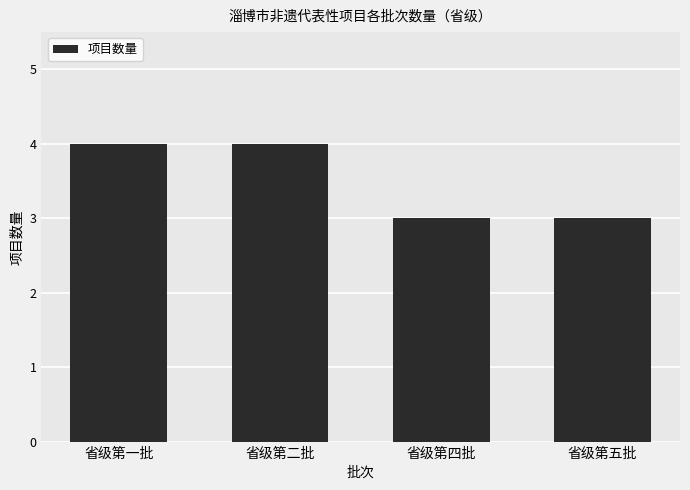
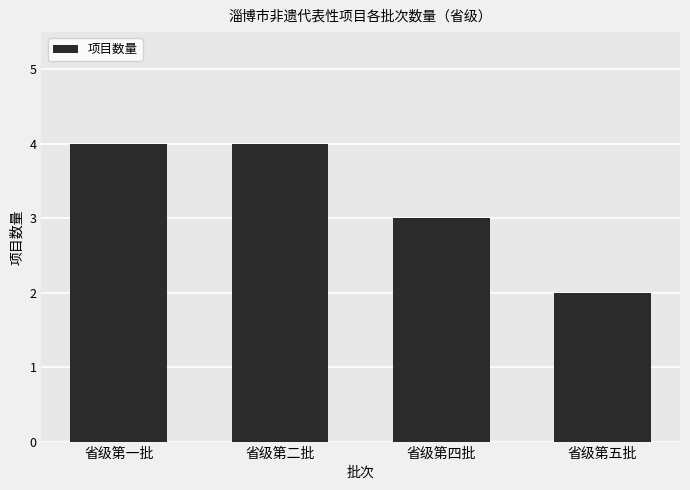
  {
    "省级第一批": 4,
    "省级第二批": 4,
    "省级第四批": 3,
-   "省级第五批": 3
+   "省级第五批": 2
  }
